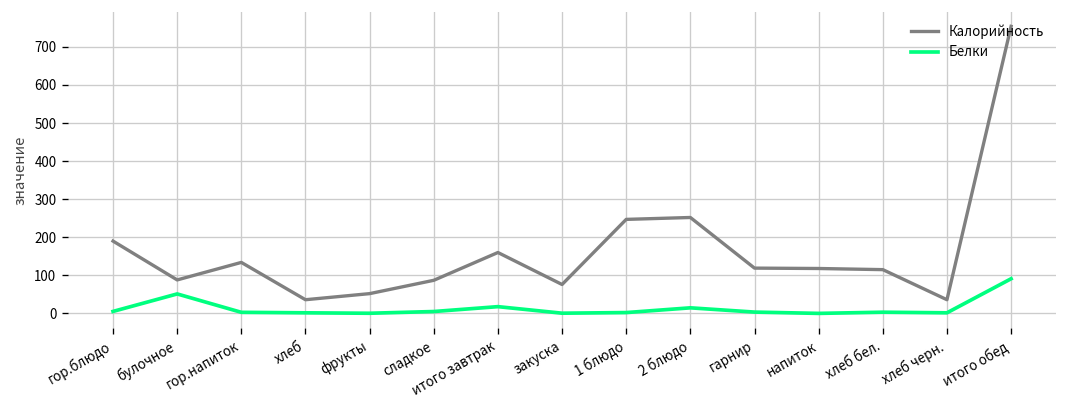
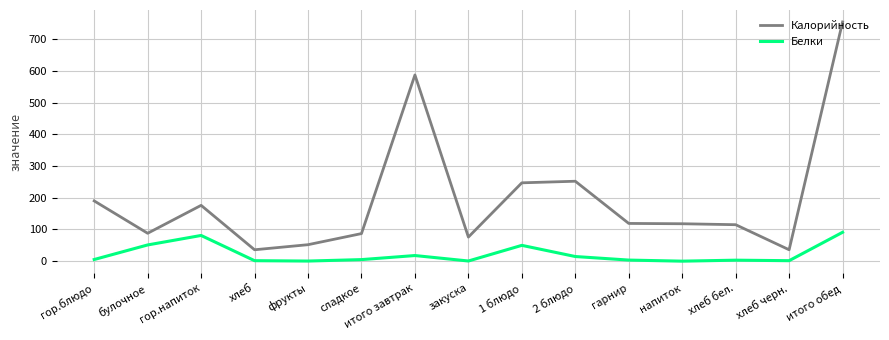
  {
    "Калорийность": {
      "гор.блюдо": 190,
      "булочное": 90,
-     "гор.напиток": 130,
+     "гор.напиток": 180,
      "хлеб": 40,
      "фрукты": 50,
      "сладкое": 90,
-     "итого завтрак": 160,
+     "итого завтрак": 590,
      "закуска": 80,
      "1 блюдо": 250,
      "2 блюдо": 250,
      "гарнир": 120,
      "напиток": 120,
      "хлеб бел.": 120,
      "хлеб черн.": 40,
      "итого обед": 750
    },
    "Белки": {
      "гор.блюдо": 10,
      "булочное": 50,
-     "гор.напиток": 0,
+     "гор.напиток": 80,
      "хлеб": 0,
      "фрукты": 0,
      "сладкое": 10,
      "итого завтрак": 20,
      "закуска": 0,
-     "1 блюдо": 0,
+     "1 блюдо": 50,
      "2 блюдо": 10,
      "гарнир": 0,
      "напиток": 0,
      "хлеб бел.": 0,
      "хлеб черн.": 0,
      "итого обед": 90
    }
  }
